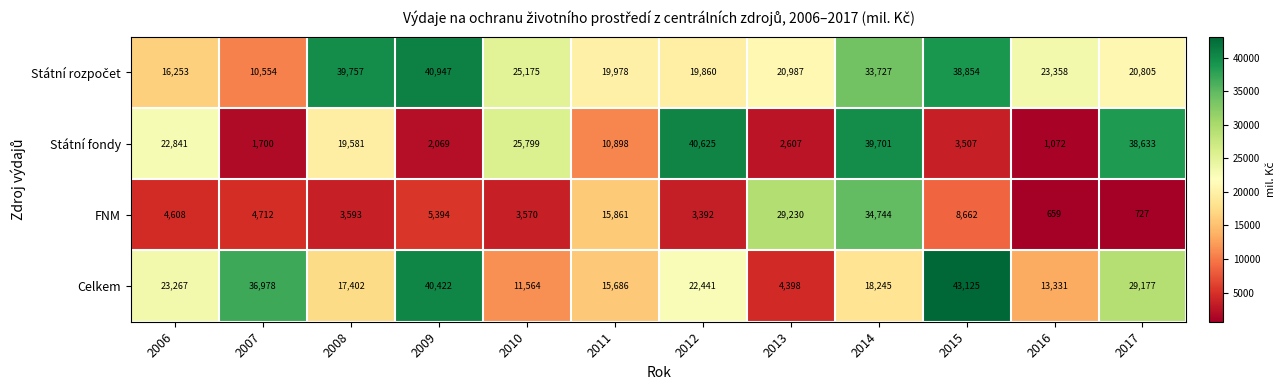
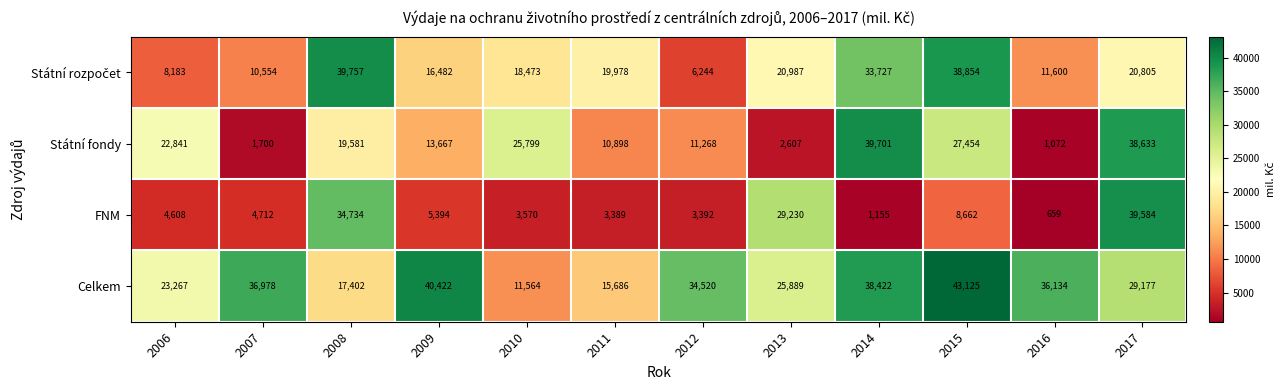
  {
    "Státní rozpočet": {
-     "2006": "16,253",
+     "2006": "8,183",
      "2007": "10,554",
      "2008": "39,757",
-     "2009": "40,947",
-     "2010": "25,175",
+     "2009": "16,482",
+     "2010": "18,473",
      "2011": "19,978",
-     "2012": "19,860",
+     "2012": "6,244",
      "2013": "20,987",
      "2014": "33,727",
      "2015": "38,854",
-     "2016": "23,358",
+     "2016": "11,600",
      "2017": "20,805"
    },
    "Státní fondy": {
      "2006": "22,841",
      "2007": "1,700",
      "2008": "19,581",
-     "2009": "2,069",
+     "2009": "13,667",
      "2010": "25,799",
      "2011": "10,898",
-     "2012": "40,625",
+     "2012": "11,268",
      "2013": "2,607",
      "2014": "39,701",
-     "2015": "3,507",
+     "2015": "27,454",
      "2016": "1,072",
      "2017": "38,633"
    },
    "FNM": {
      "2006": "4,608",
      "2007": "4,712",
-     "2008": "3,593",
+     "2008": "34,734",
      "2009": "5,394",
      "2010": "3,570",
-     "2011": "15,861",
+     "2011": "3,389",
      "2012": "3,392",
      "2013": "29,230",
-     "2014": "34,744",
+     "2014": "1,155",
      "2015": "8,662",
      "2016": "659",
-     "2017": "727"
+     "2017": "39,584"
    },
    "Celkem": {
      "2006": "23,267",
      "2007": "36,978",
      "2008": "17,402",
      "2009": "40,422",
      "2010": "11,564",
      "2011": "15,686",
-     "2012": "22,441",
-     "2013": "4,398",
-     "2014": "18,245",
+     "2012": "34,520",
+     "2013": "25,889",
+     "2014": "38,422",
      "2015": "43,125",
-     "2016": "13,331",
+     "2016": "36,134",
      "2017": "29,177"
    }
  }
